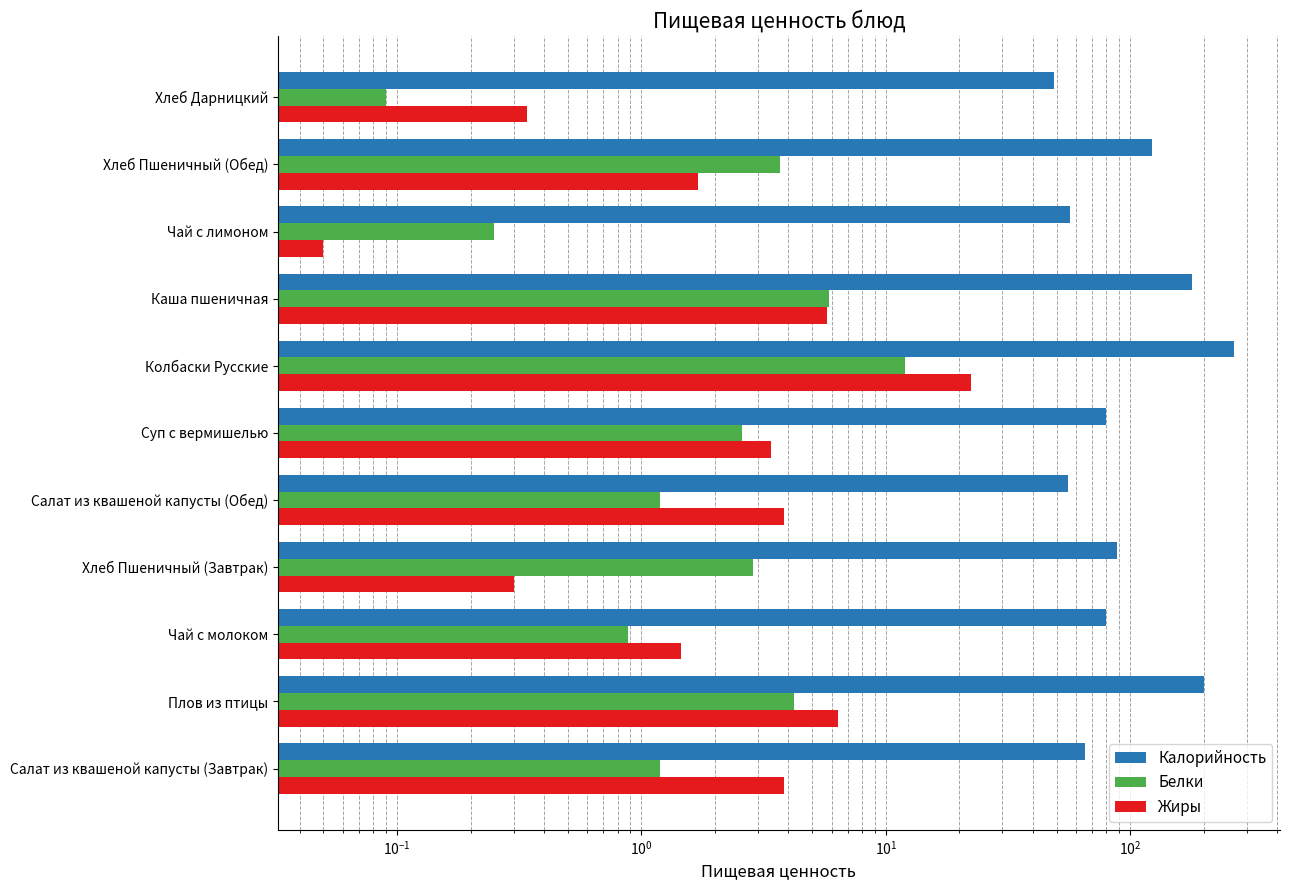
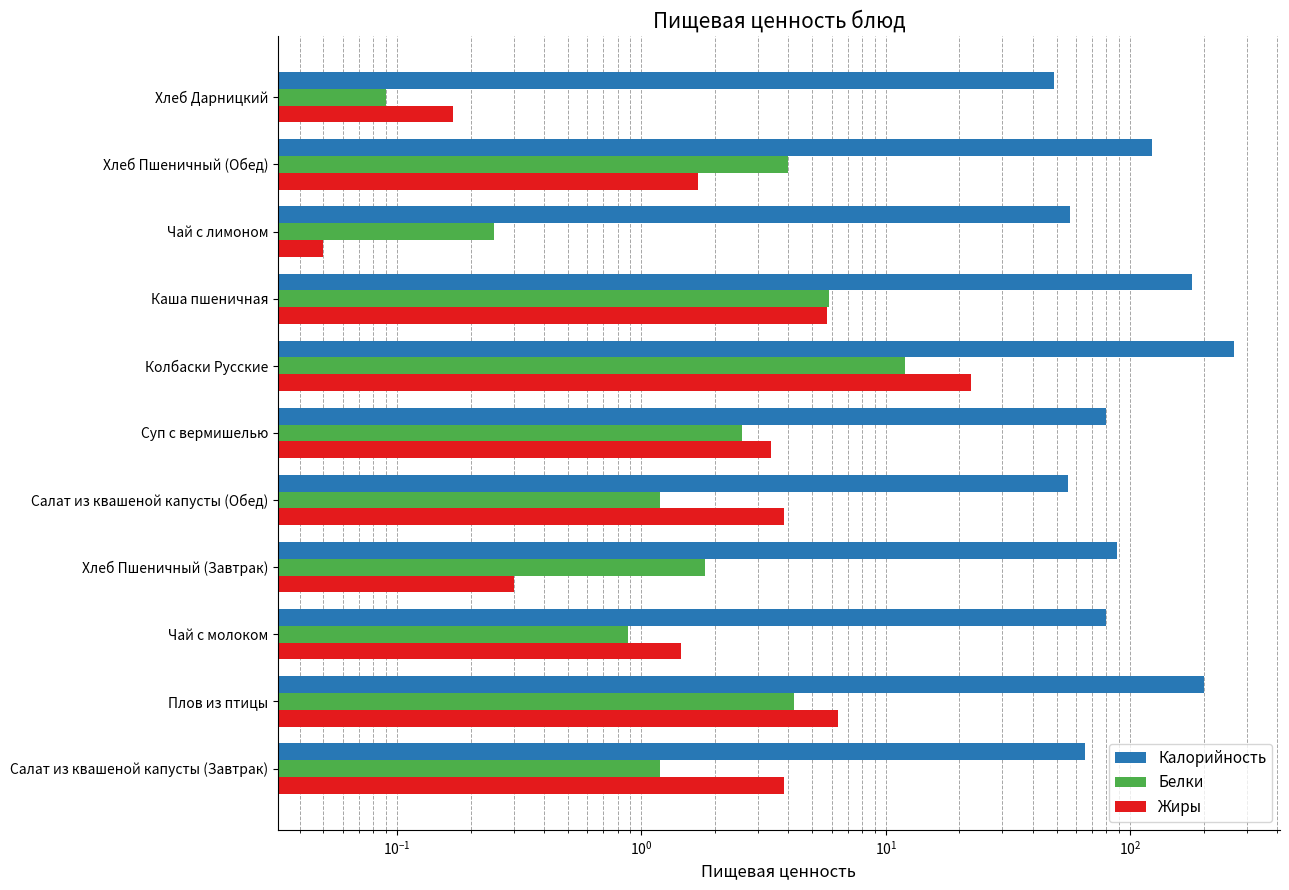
  {
    "Калорийность": {
      "Хлеб Дарницкий": 49,
      "Хлеб Пшеничный (Обед)": 120,
      "Чай с лимоном": 57,
      "Каша пшеничная": 180,
      "Колбаски Русские": 270,
      "Суп с вермишелью": 79,
      "Салат из квашеной капусты (Обед)": 56,
      "Хлеб Пшеничный (Завтрак)": 88,
      "Чай с молоком": 80,
      "Плов из птицы": 200,
      "Салат из квашеной капусты (Завтрак)": 66
    },
    "Белки": {
      "Хлеб Дарницкий": 0.090,
-     "Хлеб Пшеничный (Обед)": 3.7,
+     "Хлеб Пшеничный (Обед)": 4.0,
      "Чай с лимоном": 0.25,
      "Каша пшеничная": 5.9,
      "Колбаски Русские": 12,
      "Суп с вермишелью": 2.6,
      "Салат из квашеной капусты (Обед)": 1.2,
-     "Хлеб Пшеничный (Завтрак)": 2.9,
+     "Хлеб Пшеничный (Завтрак)": 1.8,
      "Чай с молоком": 0.9,
      "Плов из птицы": 4.2,
      "Салат из квашеной капусты (Завтрак)": 1.2
    },
    "Жиры": {
-     "Хлеб Дарницкий": 0.34,
+     "Хлеб Дарницкий": 0.17,
      "Хлеб Пшеничный (Обед)": 1.7,
      "Чай с лимоном": 0.05,
      "Каша пшеничная": 5.8,
      "Колбаски Русские": 22,
      "Суп с вермишелью": 3.4,
      "Салат из квашеной капусты (Обед)": 3.8,
      "Хлеб Пшеничный (Завтрак)": 0.30,
      "Чай с молоком": 1.5,
      "Плов из птицы": 6.4,
      "Салат из квашеной капусты (Завтрак)": 3.8
    }
  }
